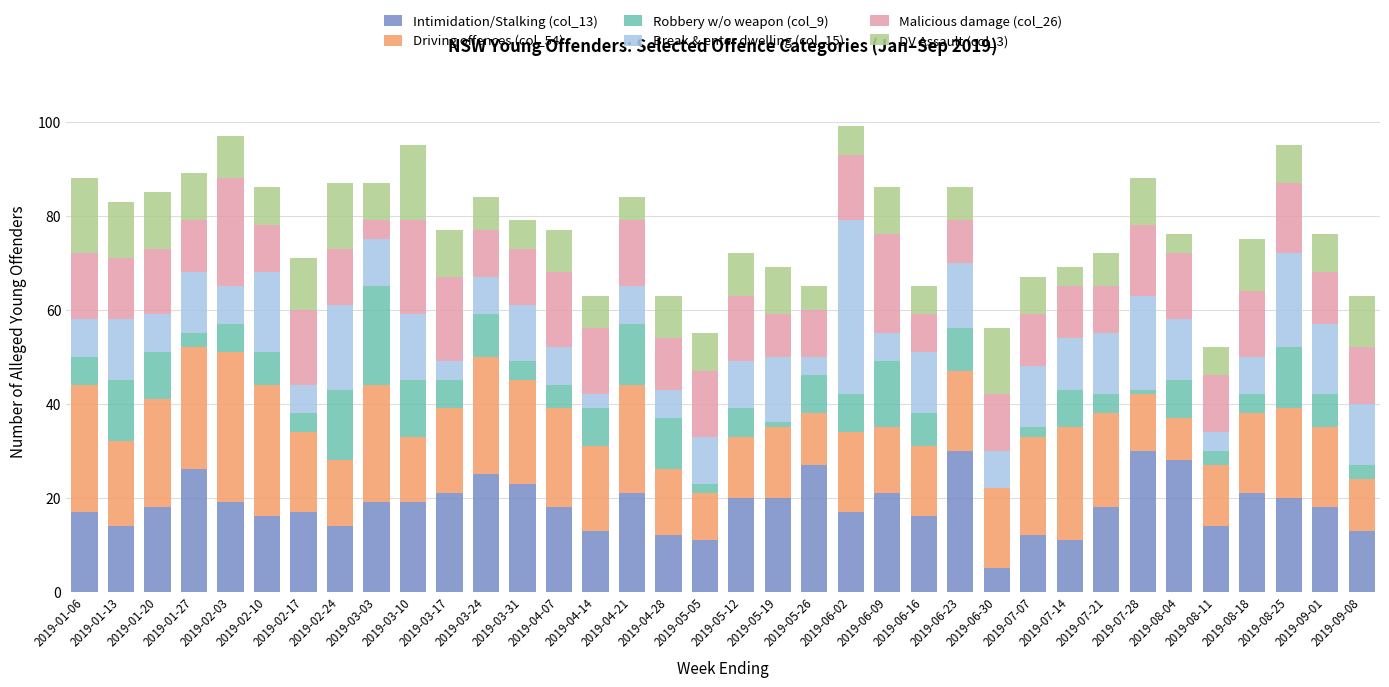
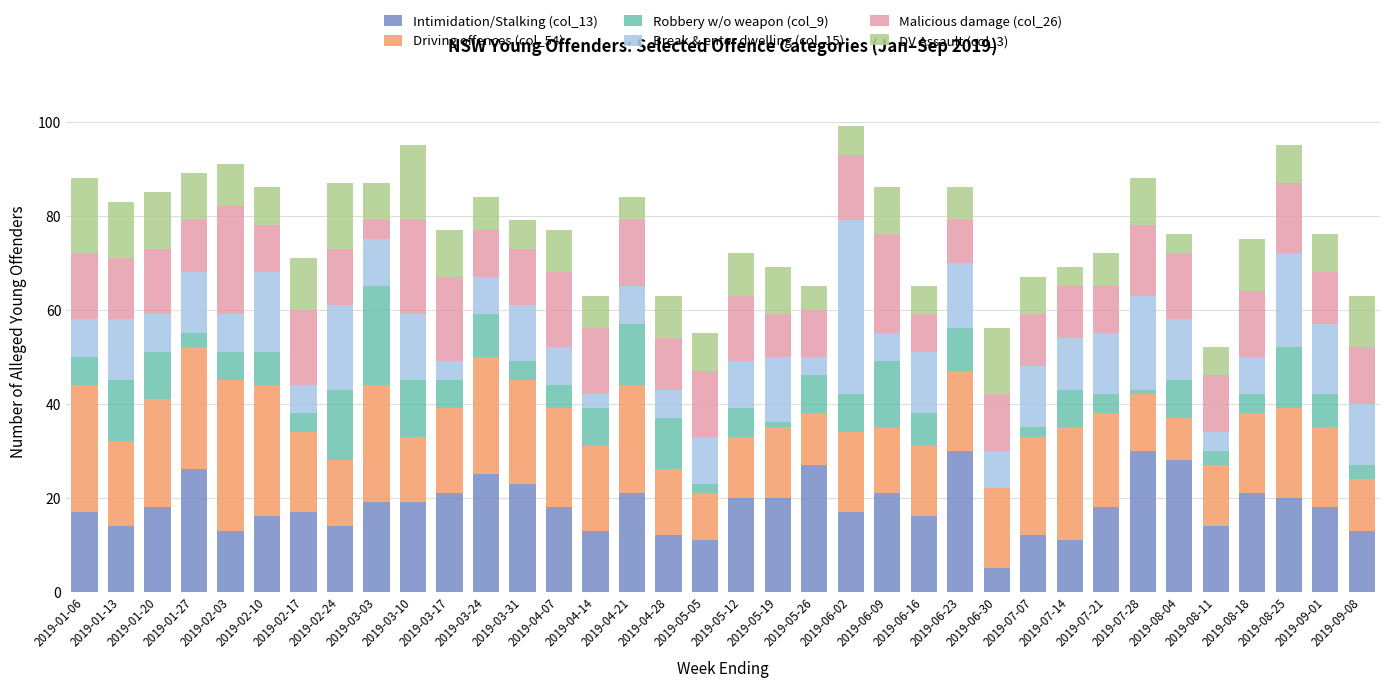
  {
    "Intimidation/Stalking (col_13)": {
      "2019-01-06": 17,
      "2019-01-13": 14,
      "2019-01-20": 18,
      "2019-01-27": 26,
-     "2019-02-03": 19,
+     "2019-02-03": 13,
      "2019-02-10": 16,
      "2019-02-17": 17,
      "2019-02-24": 14,
      "2019-03-03": 19,
      "2019-03-10": 19,
      "2019-03-17": 21,
      "2019-03-24": 25,
      "2019-03-31": 23,
      "2019-04-07": 18,
      "2019-04-14": 13,
      "2019-04-21": 21,
      "2019-04-28": 12,
      "2019-05-05": 11,
      "2019-05-12": 20,
      "2019-05-19": 20,
      "2019-05-26": 27,
      "2019-06-02": 17,
      "2019-06-09": 21,
      "2019-06-16": 16,
      "2019-06-23": 30,
      "2019-06-30": 5,
      "2019-07-07": 12,
      "2019-07-14": 11,
      "2019-07-21": 18,
      "2019-07-28": 30,
      "2019-08-04": 28,
      "2019-08-11": 14,
      "2019-08-18": 21,
      "2019-08-25": 20,
      "2019-09-01": 18,
      "2019-09-08": 13
    }
  }
